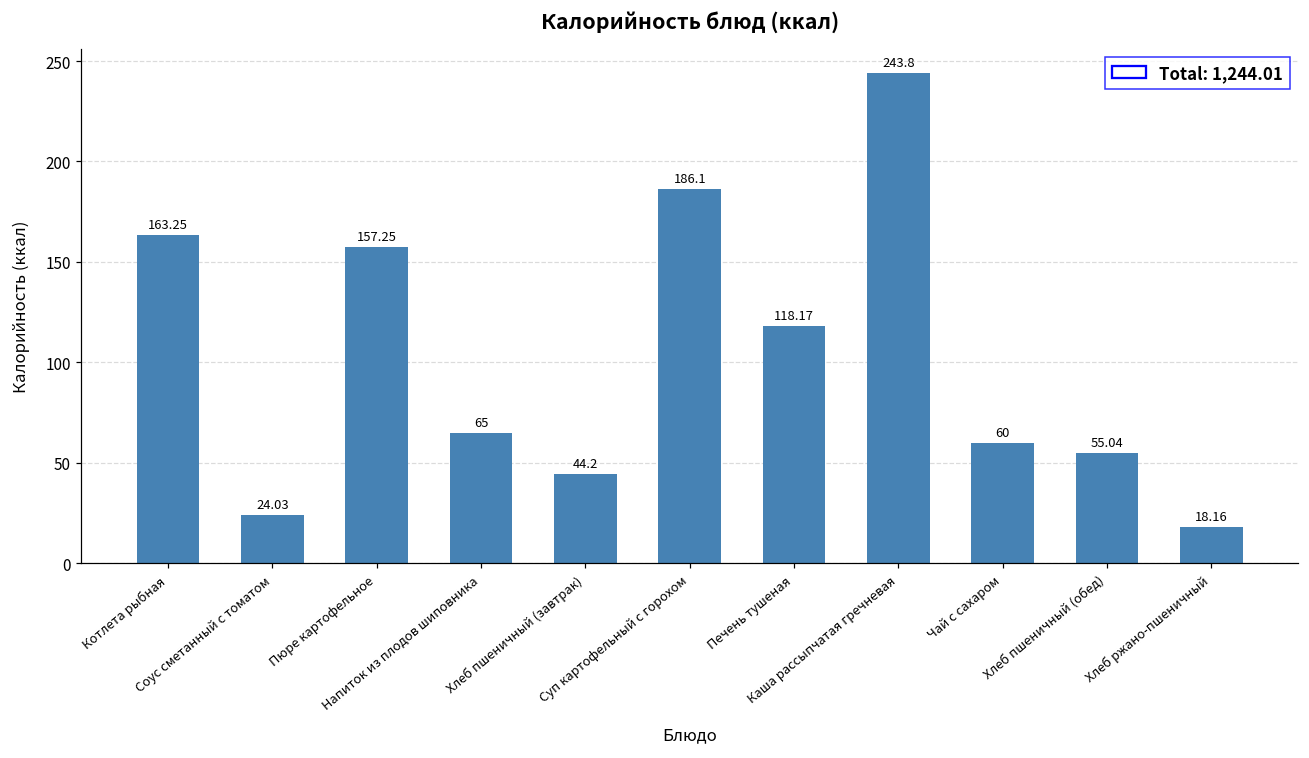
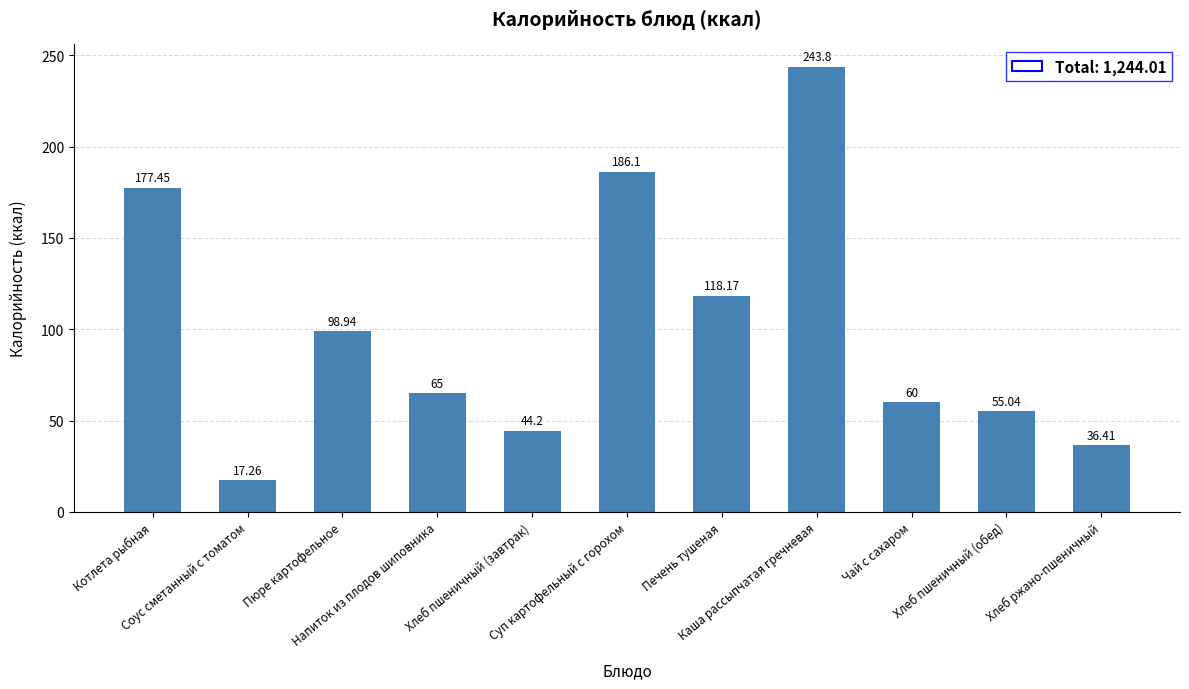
  {
-   "Котлета рыбная": 163.25,
-   "Соус сметанный с томатом": 24.03,
-   "Пюре картофельное": 157.25,
+   "Котлета рыбная": 177.45,
+   "Соус сметанный с томатом": 17.26,
+   "Пюре картофельное": 98.94,
    "Напиток из плодов шиповника": 65,
    "Хлеб пшеничный (завтрак)": 44.2,
    "Суп картофельный с горохом": 186.1,
    "Печень тушеная": 118.17,
    "Каша рассыпчатая гречневая": 243.8,
    "Чай с сахаром": 60,
    "Хлеб пшеничный (обед)": 55.04,
-   "Хлеб ржано-пшеничный": 18.16
+   "Хлеб ржано-пшеничный": 36.41
  }
